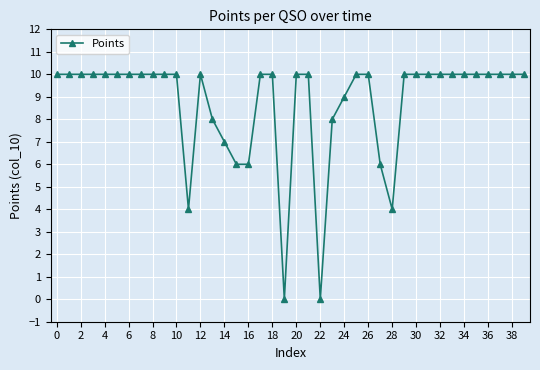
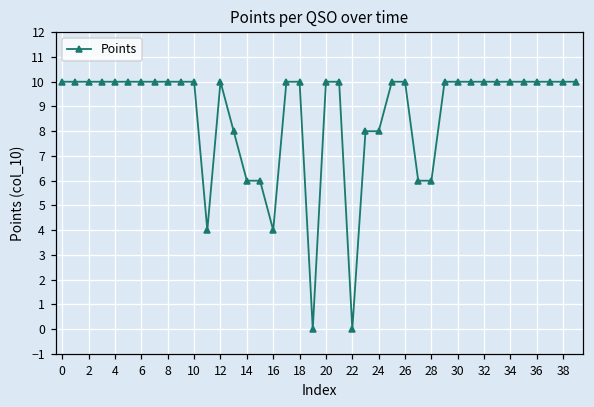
  {
    "0": 10,
    "2": 10,
    "4": 10,
    "6": 10,
    "8": 10,
    "10": 10,
    "12": 10,
-   "14": 7,
-   "16": 6,
+   "14": 6,
+   "16": 4,
    "18": 10,
    "20": 10,
    "22": 0,
-   "24": 9,
+   "24": 8,
    "26": 10,
-   "28": 4,
+   "28": 6,
    "30": 10,
    "32": 10,
    "34": 10,
    "36": 10,
    "38": 10
  }
